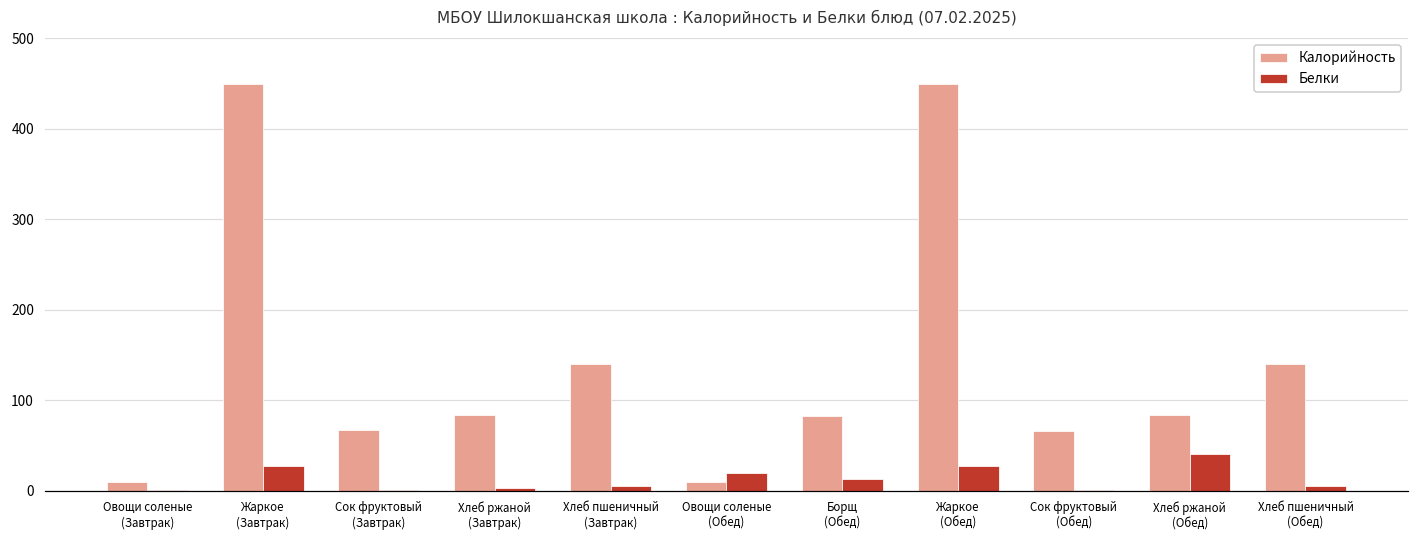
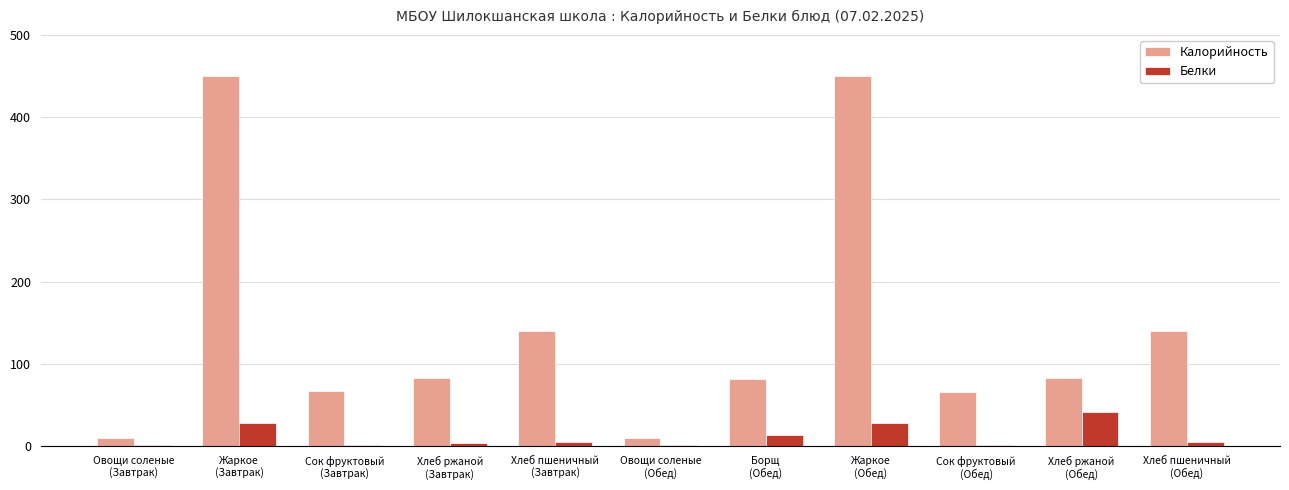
  {
    "Калорийность": {
      "Овощи соленые (Завтрак)": 10,
      "Жаркое (Завтрак)": 450,
      "Сок фруктовый (Завтрак)": 70,
      "Хлеб ржаной (Завтрак)": 80,
      "Хлеб пшеничный (Завтрак)": 140,
      "Овощи соленые (Обед)": 10,
      "Борщ (Обед)": 80,
      "Жаркое (Обед)": 450,
      "Сок фруктовый (Обед)": 70,
      "Хлеб ржаной (Обед)": 80,
      "Хлеб пшеничный (Обед)": 140
    },
    "Белки": {
      "Жаркое (Завтрак)": 30,
      "Хлеб ржаной (Завтрак)": 0,
      "Хлеб пшеничный (Завтрак)": 0,
-     "Овощи соленые (Обед)": 20,
+     "Овощи соленые (Обед)": 0,
      "Борщ (Обед)": 10,
      "Жаркое (Обед)": 30,
      "Хлеб ржаной (Обед)": 40,
      "Хлеб пшеничный (Обед)": 0
    }
  }
